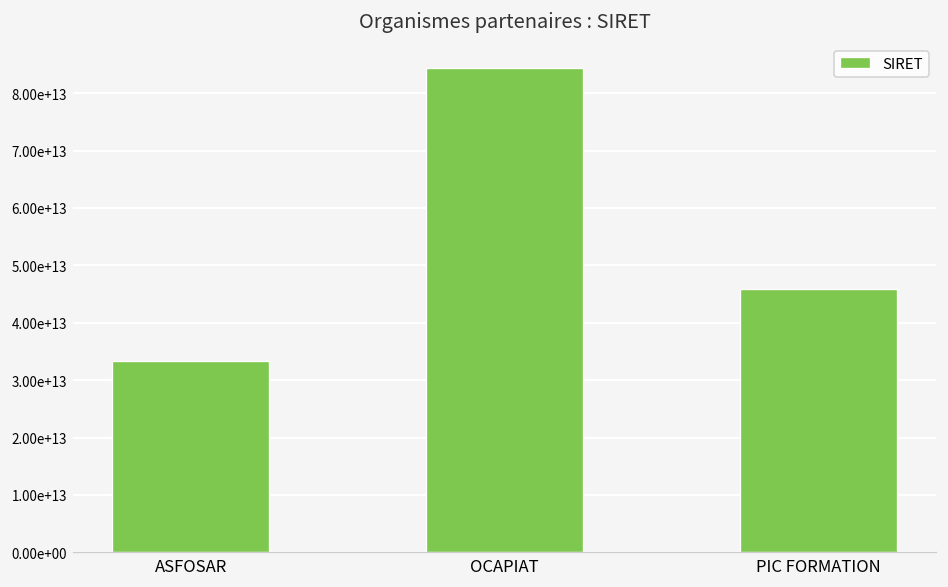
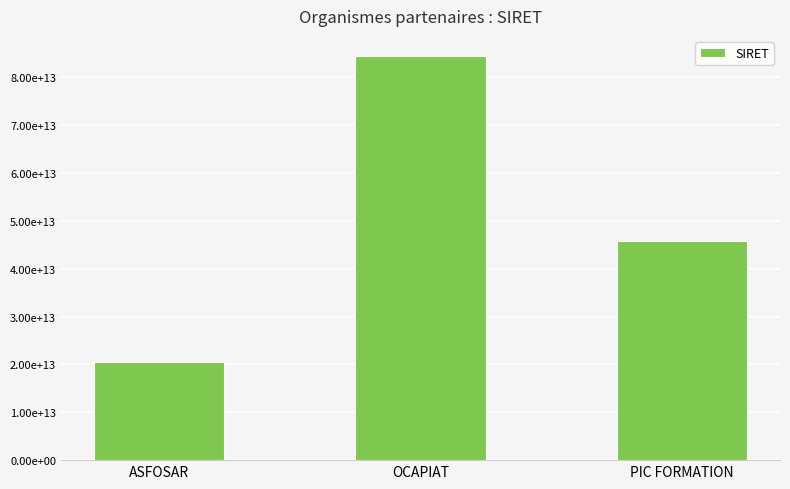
  {
-   "ASFOSAR": 33000000000000,
+   "ASFOSAR": 20000000000000,
    "OCAPIAT": 84000000000000,
    "PIC FORMATION": 46000000000000
  }
